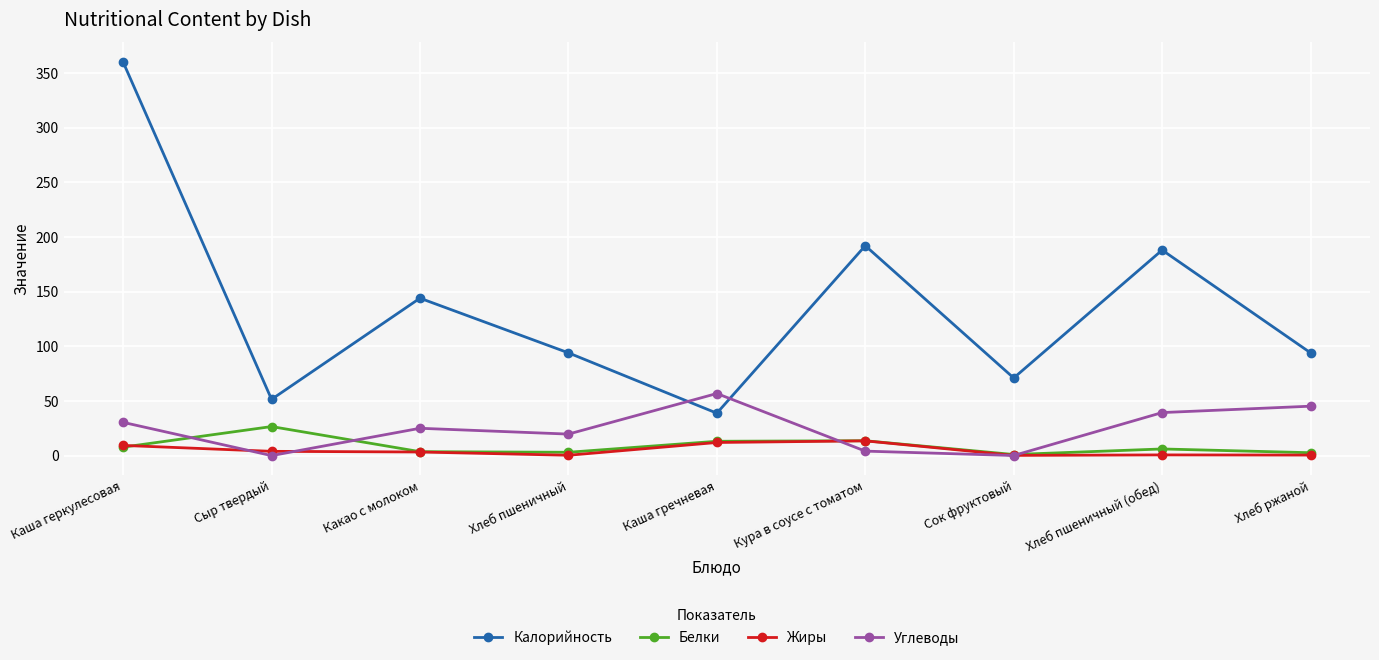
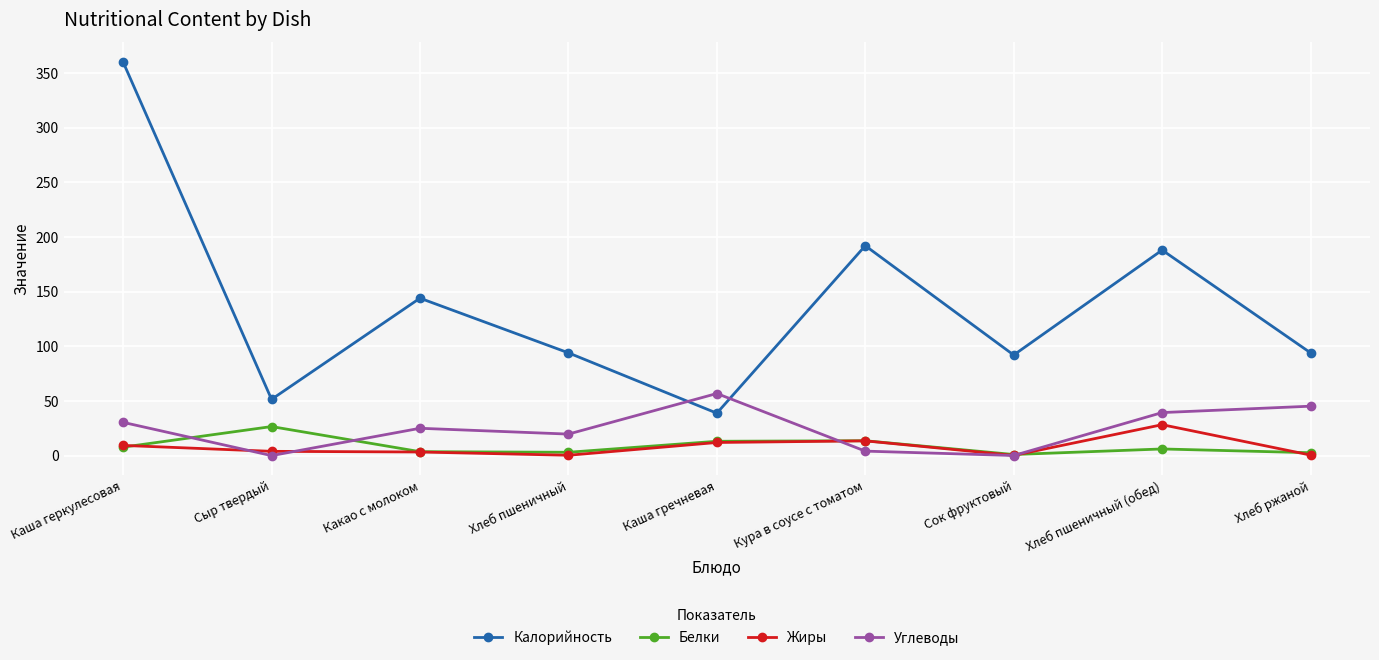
  {
    "Калорийность": {
      "Каша геркулесовая": 360,
      "Сыр твердый": 51,
      "Какао с молоком": 144,
      "Хлеб пшеничный": 94,
      "Каша гречневая": 39,
      "Кура в соусе с томатом": 192,
-     "Сок фруктовый": 71,
+     "Сок фруктовый": 92,
      "Хлеб пшеничный (обед)": 188,
      "Хлеб ржаной": 94
    },
    "Белки": {
      "Сыр твердый": 27,
      "Хлеб пшеничный": 3,
      "Хлеб пшеничный (обед)": 6
    },
    "Жиры": {
      "Сыр твердый": 4,
      "Хлеб пшеничный": 0,
-     "Хлеб пшеничный (обед)": 1
+     "Хлеб пшеничный (обед)": 28
    },
    "Углеводы": {
      "Каша геркулесовая": 30,
      "Сыр твердый": 0,
      "Какао с молоком": 25,
      "Хлеб пшеничный": 20,
      "Каша гречневая": 57,
      "Кура в соусе с томатом": 4,
      "Хлеб пшеничный (обед)": 39,
      "Хлеб ржаной": 45
    }
  }
